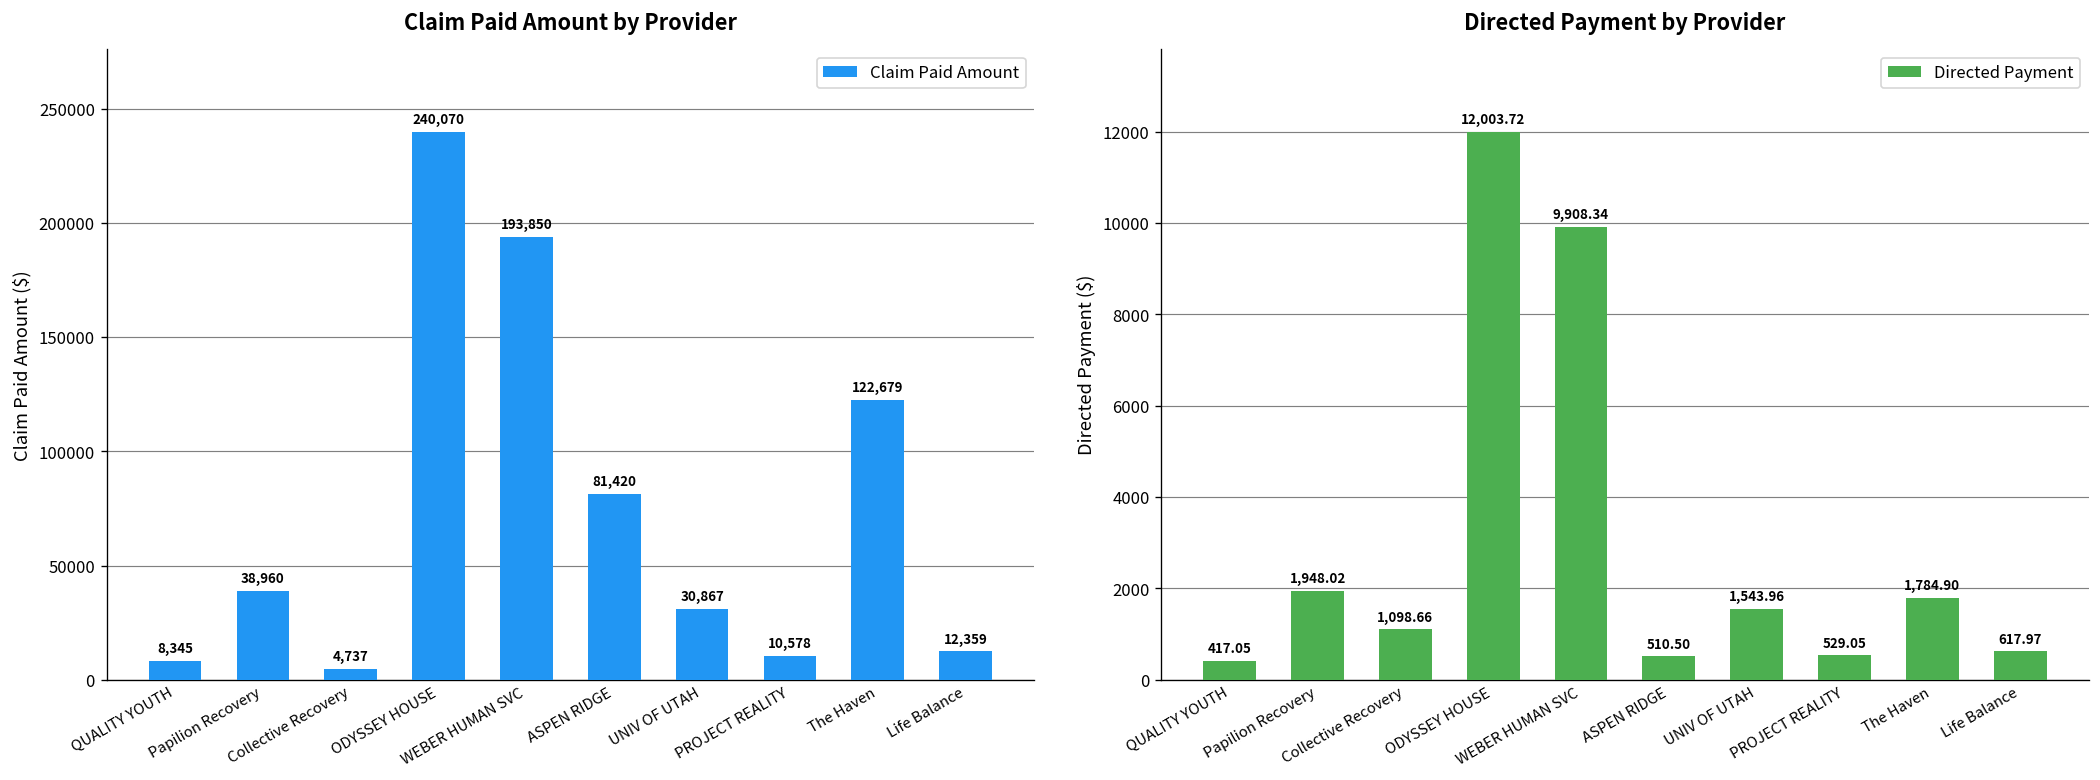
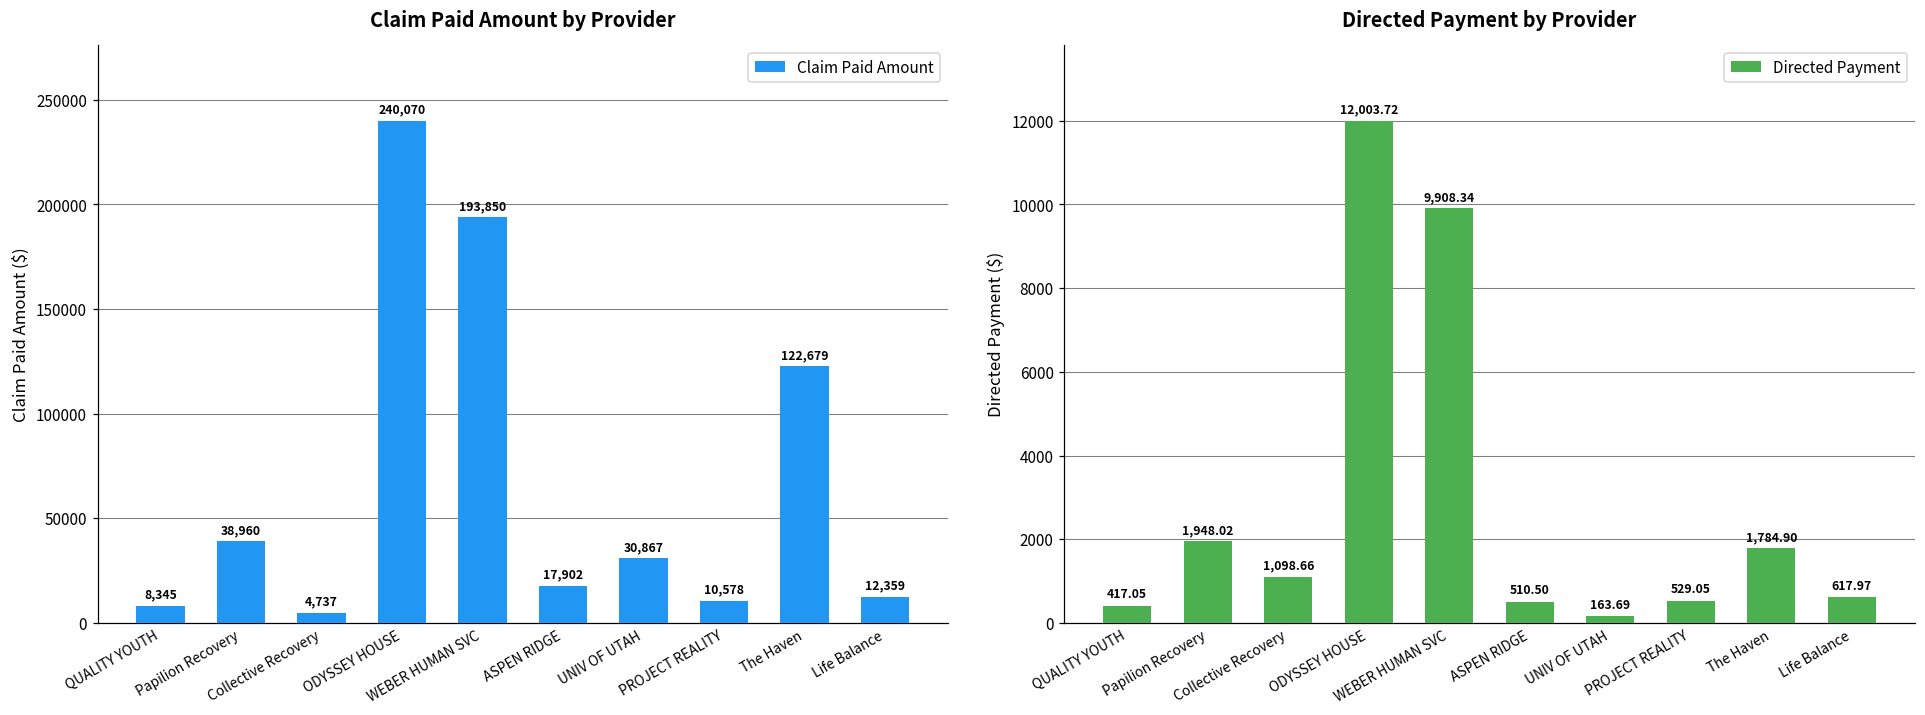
  {
    "Claim Paid Amount by Provider": {
      "QUALITY YOUTH": "8,345",
      "Papilion Recovery": "38,960",
      "Collective Recovery": "4,737",
      "ODYSSEY HOUSE": "240,070",
      "WEBER HUMAN SVC": "193,850",
-     "ASPEN RIDGE": "81,420",
+     "ASPEN RIDGE": "17,902",
      "UNIV OF UTAH": "30,867",
      "PROJECT REALITY": "10,578",
      "The Haven": "122,679",
      "Life Balance": "12,359"
    },
    "Directed Payment by Provider": {
      "QUALITY YOUTH": "417.05",
      "Papilion Recovery": "1,948.02",
      "Collective Recovery": "1,098.66",
      "ODYSSEY HOUSE": "12,003.72",
      "WEBER HUMAN SVC": "9,908.34",
      "ASPEN RIDGE": "510.50",
-     "UNIV OF UTAH": "1,543.96",
+     "UNIV OF UTAH": "163.69",
      "PROJECT REALITY": "529.05",
      "The Haven": "1,784.90",
      "Life Balance": "617.97"
    }
  }
